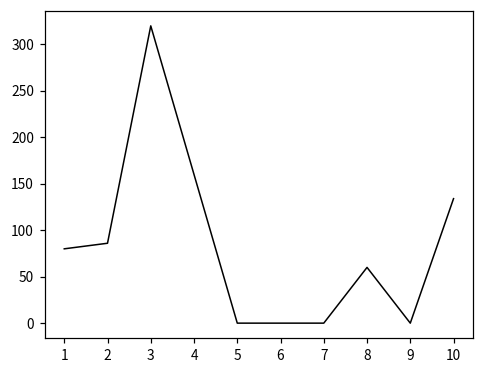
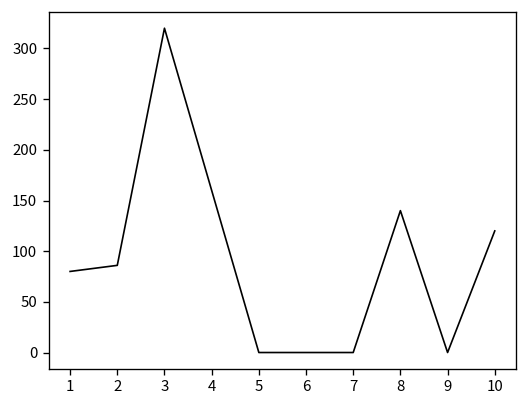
  {
    "1": 80,
    "2": 90,
    "3": 320,
    "4": 160,
    "5": 0,
    "6": 0,
    "7": 0,
-   "8": 60,
+   "8": 140,
    "9": 0,
-   "10": 130
+   "10": 120
  }
